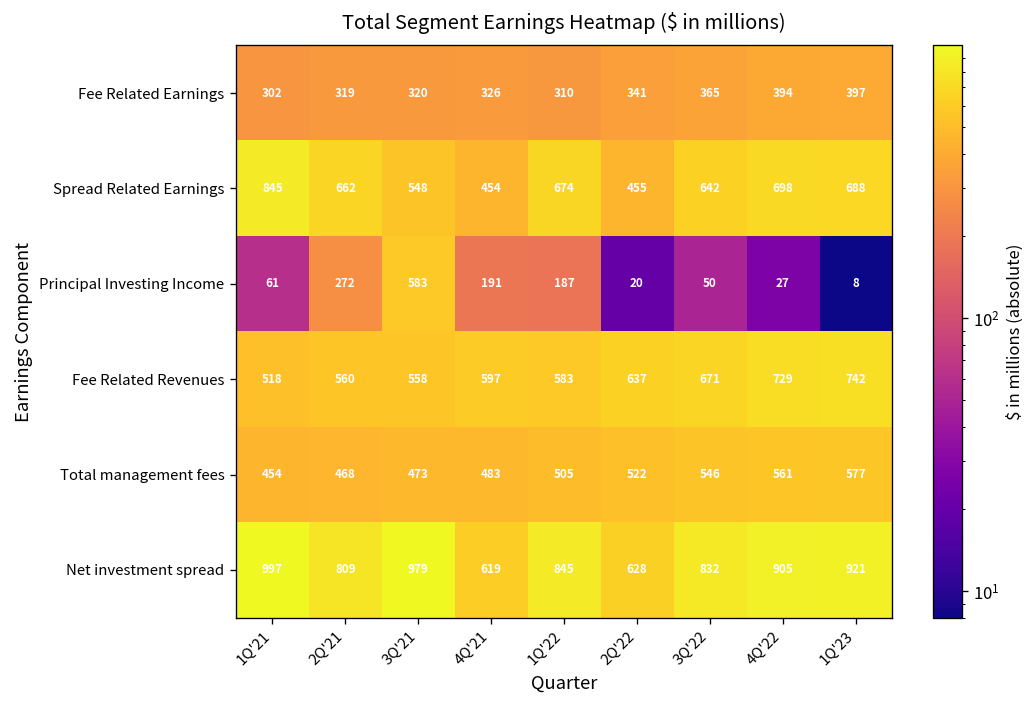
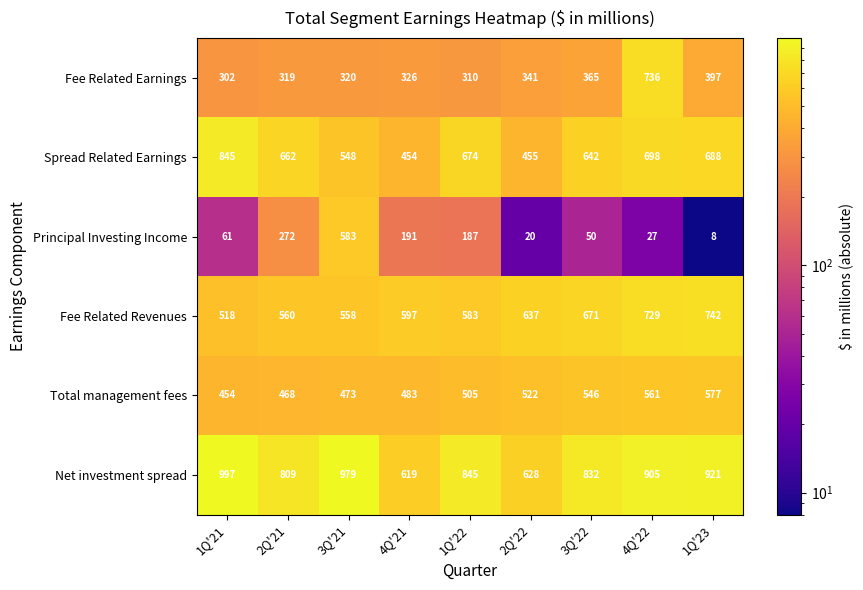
  {
    "Fee Related Earnings": {
      "1Q'21": 302,
      "2Q'21": 319,
      "3Q'21": 320,
      "4Q'21": 326,
      "1Q'22": 310,
      "2Q'22": 341,
      "3Q'22": 365,
-     "4Q'22": 394,
+     "4Q'22": 736,
      "1Q'23": 397
    },
    "Spread Related Earnings": {
      "1Q'21": 845,
      "2Q'21": 662,
      "3Q'21": 548,
      "4Q'21": 454,
      "1Q'22": 674,
      "2Q'22": 455,
      "3Q'22": 642,
      "4Q'22": 698,
      "1Q'23": 688
    },
    "Principal Investing Income": {
      "1Q'21": 61,
      "2Q'21": 272,
      "3Q'21": 583,
      "4Q'21": 191,
      "1Q'22": 187,
      "2Q'22": 20,
      "3Q'22": 50,
      "4Q'22": 27,
      "1Q'23": 8
    },
    "Fee Related Revenues": {
      "1Q'21": 518,
      "2Q'21": 560,
      "3Q'21": 558,
      "4Q'21": 597,
      "1Q'22": 583,
      "2Q'22": 637,
      "3Q'22": 671,
      "4Q'22": 729,
      "1Q'23": 742
    },
    "Total management fees": {
      "1Q'21": 454,
      "2Q'21": 468,
      "3Q'21": 473,
      "4Q'21": 483,
      "1Q'22": 505,
      "2Q'22": 522,
      "3Q'22": 546,
      "4Q'22": 561,
      "1Q'23": 577
    },
    "Net investment spread": {
      "1Q'21": 997,
      "2Q'21": 809,
      "3Q'21": 979,
      "4Q'21": 619,
      "1Q'22": 845,
      "2Q'22": 628,
      "3Q'22": 832,
      "4Q'22": 905,
      "1Q'23": 921
    }
  }
